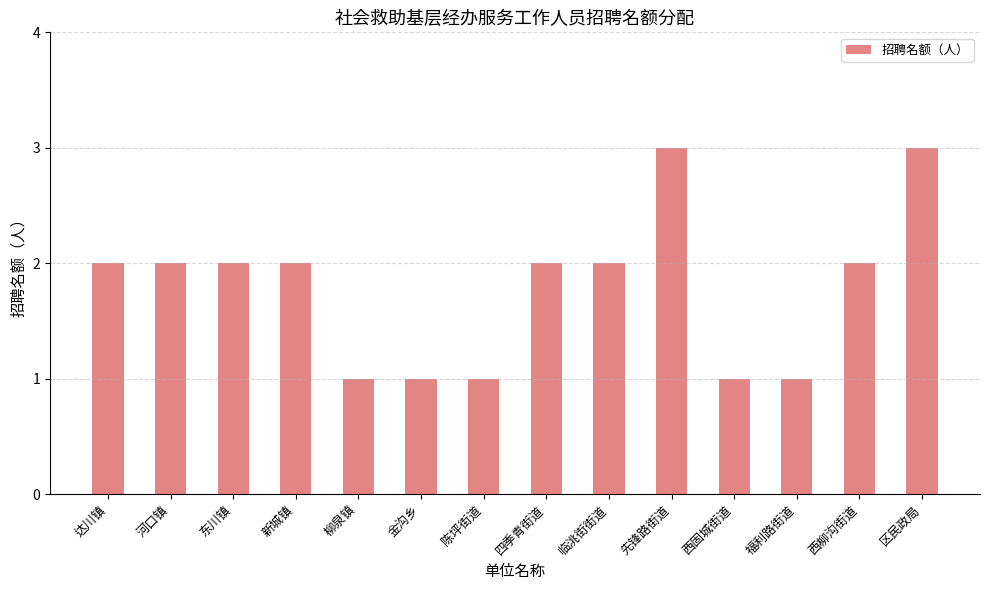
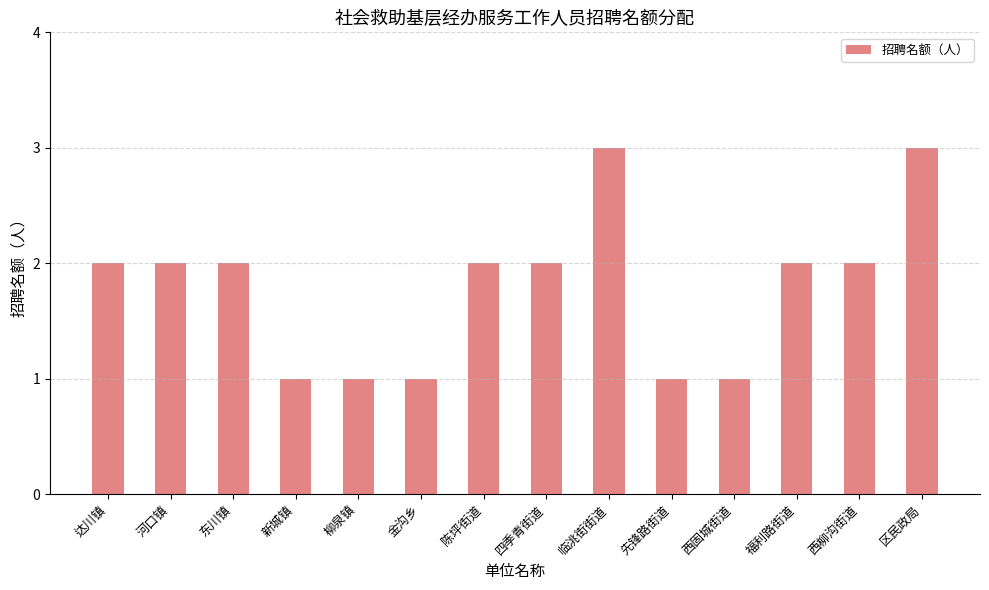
  {
    "达川镇": 2,
    "河口镇": 2,
    "东川镇": 2,
-   "新城镇": 2,
+   "新城镇": 1,
    "柳泉镇": 1,
    "金沟乡": 1,
-   "陈坪街道": 1,
+   "陈坪街道": 2,
    "四季青街道": 2,
-   "临洮街街道": 2,
-   "先锋路街道": 3,
+   "临洮街街道": 3,
+   "先锋路街道": 1,
    "西固城街道": 1,
-   "福利路街道": 1,
+   "福利路街道": 2,
    "西柳沟街道": 2,
    "区民政局": 3
  }
